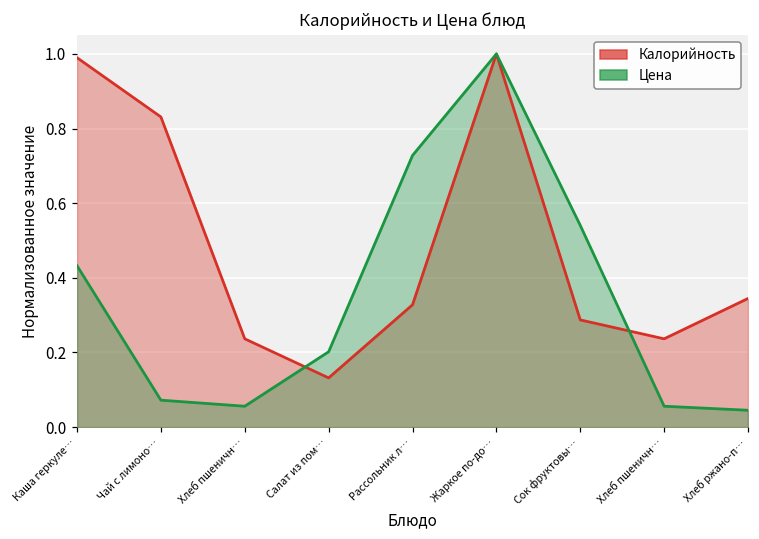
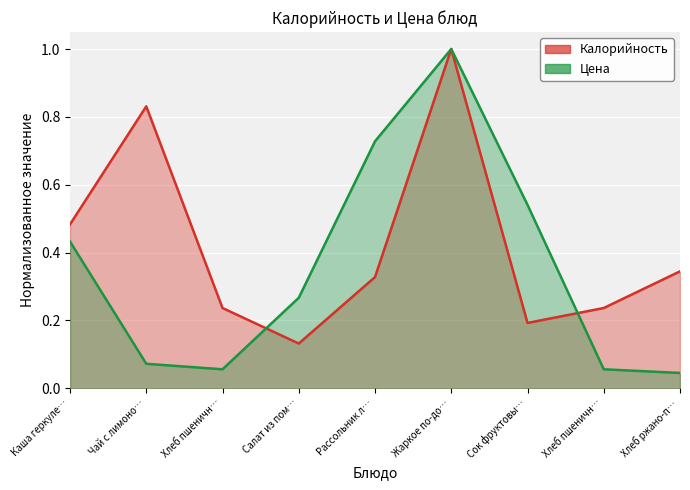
  {
    "Калорийность": {
-     "Каша геркуле…": 0.99,
+     "Каша геркуле…": 0.48,
      "Чай с лимоно…": 0.83,
      "Салат из пом…": 0.13,
      "Рассольник л…": 0.33,
-     "Сок фруктовы…": 0.29,
+     "Сок фруктовы…": 0.19,
      "Хлеб ржано-п…": 0.34
    },
    "Цена": {
      "Каша геркуле…": 0.43,
      "Чай с лимоно…": 0.07,
-     "Салат из пом…": 0.20,
+     "Салат из пом…": 0.27,
      "Рассольник л…": 0.73,
      "Сок фруктовы…": 0.54,
      "Хлеб ржано-п…": 0.05
    }
  }
